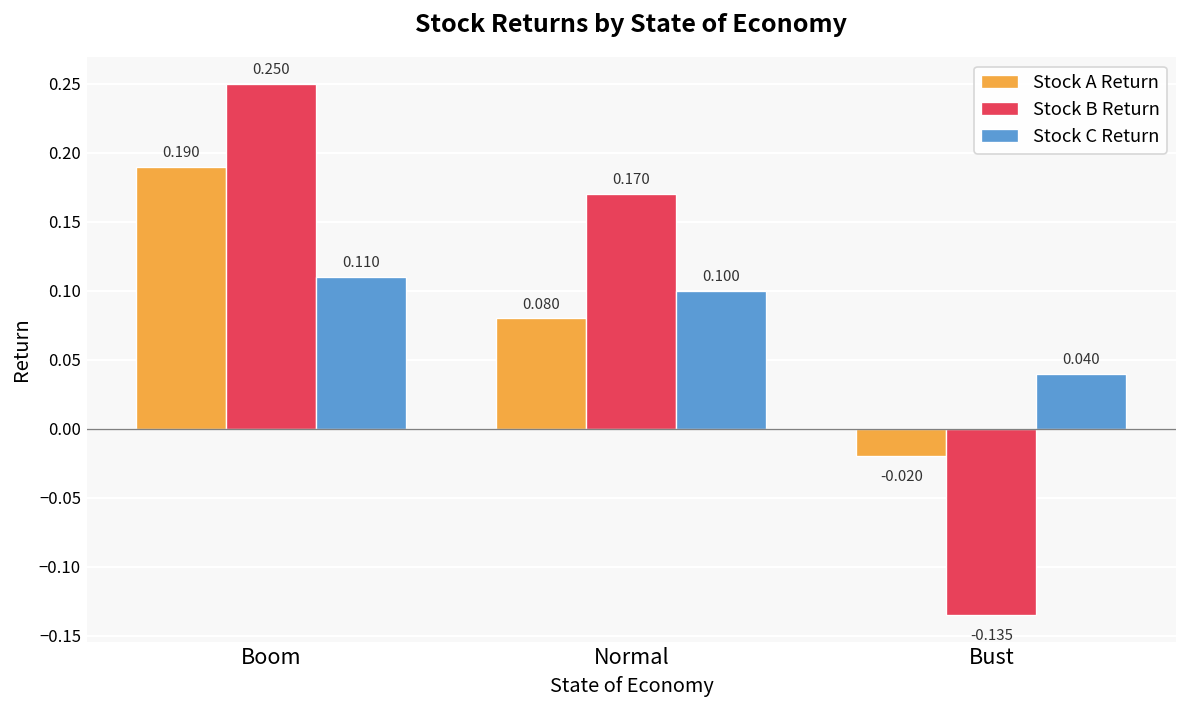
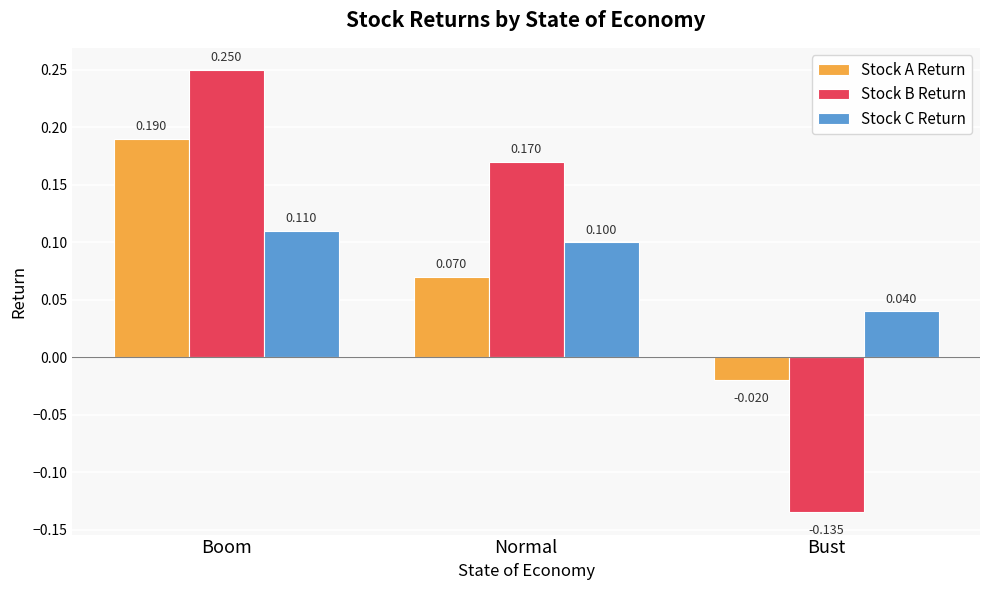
  {
    "Stock A Return": {
      "Boom": 0.190,
-     "Normal": 0.080,
+     "Normal": 0.070,
      "Bust": -0.020
    },
    "Stock B Return": {
      "Boom": 0.250,
      "Normal": 0.170,
      "Bust": -0.135
    },
    "Stock C Return": {
      "Boom": 0.110,
      "Normal": 0.100,
      "Bust": 0.040
    }
  }
